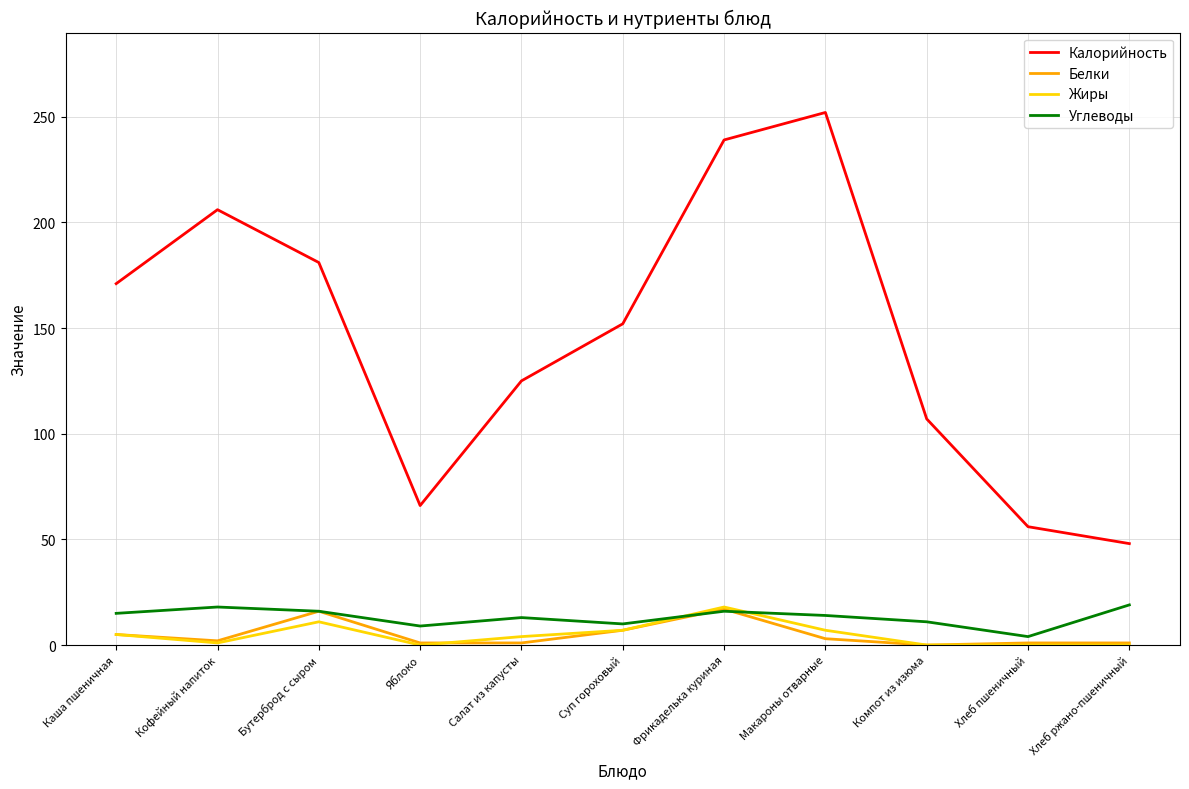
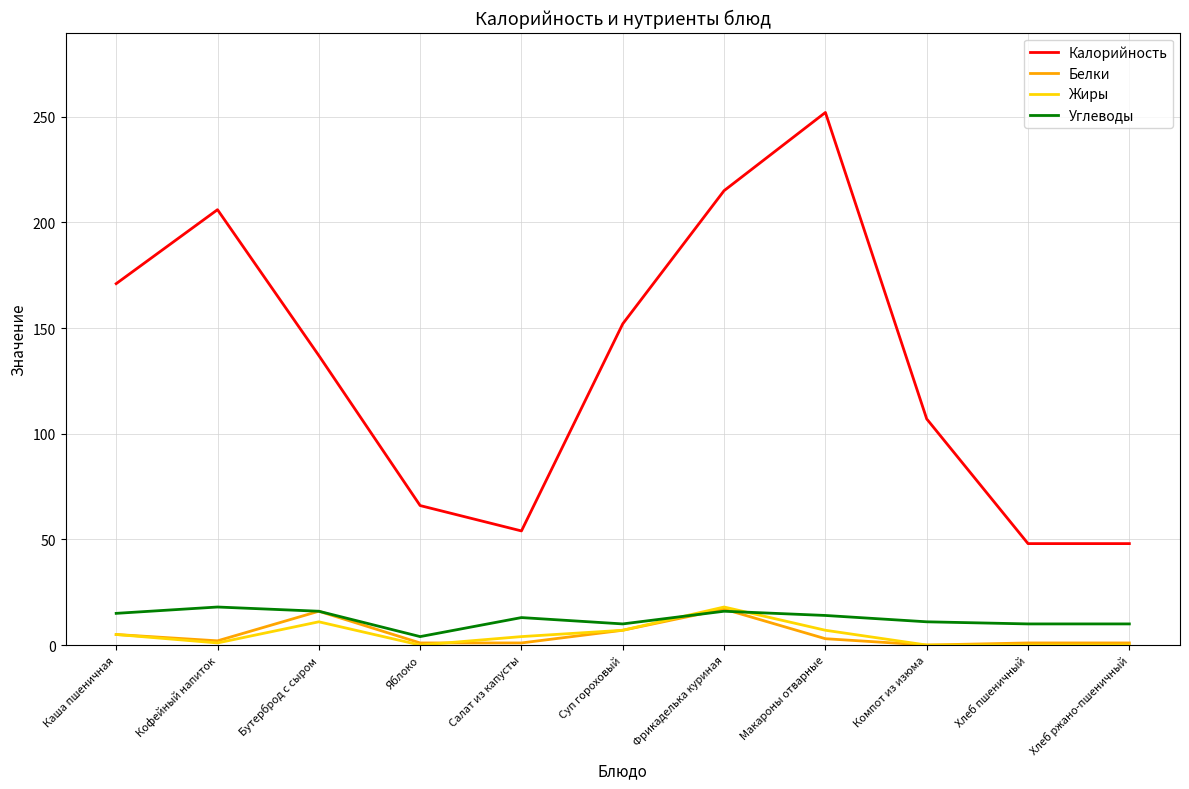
  {
    "Калорийность": {
      "Каша пшеничная": 171,
      "Кофейный напиток": 206,
-     "Бутерброд с сыром": 181,
+     "Бутерброд с сыром": 137,
      "Яблоко": 66,
-     "Салат из капусты": 125,
+     "Салат из капусты": 54,
      "Суп гороховый": 152,
-     "Фрикаделька куриная": 239,
+     "Фрикаделька куриная": 215,
      "Макароны отварные": 252,
      "Компот из изюма": 107,
-     "Хлеб пшеничный": 56,
+     "Хлеб пшеничный": 48,
      "Хлеб ржано-пшеничный": 48
    },
    "Углеводы": {
      "Каша пшеничная": 15,
      "Кофейный напиток": 18,
-     "Яблоко": 9,
+     "Яблоко": 4,
      "Салат из капусты": 13,
      "Суп гороховый": 10,
      "Макароны отварные": 14,
      "Компот из изюма": 11,
-     "Хлеб пшеничный": 4,
-     "Хлеб ржано-пшеничный": 19
+     "Хлеб пшеничный": 10,
+     "Хлеб ржано-пшеничный": 10
    }
  }
